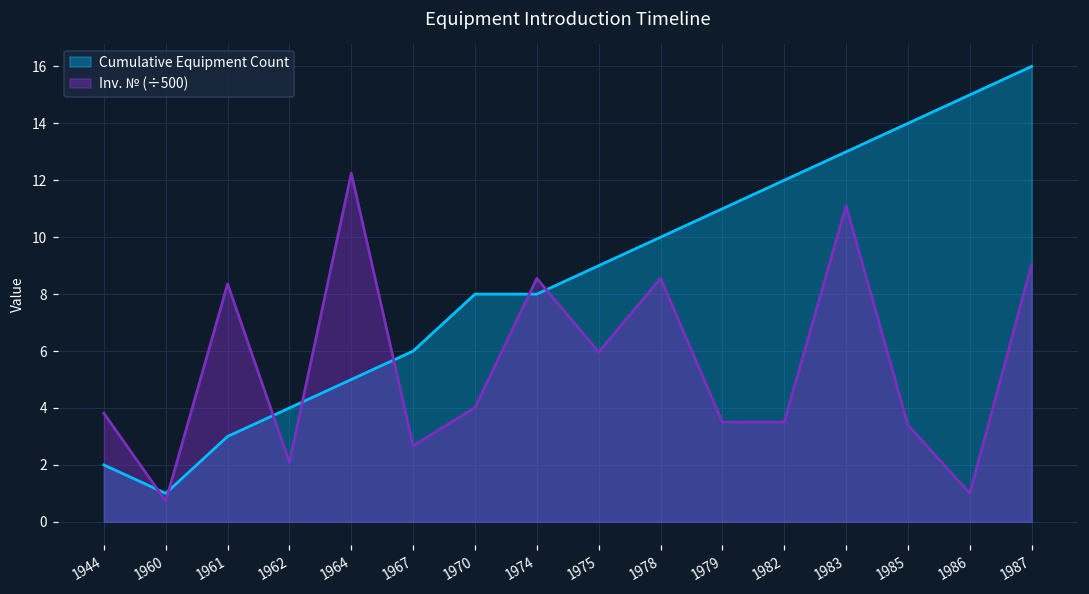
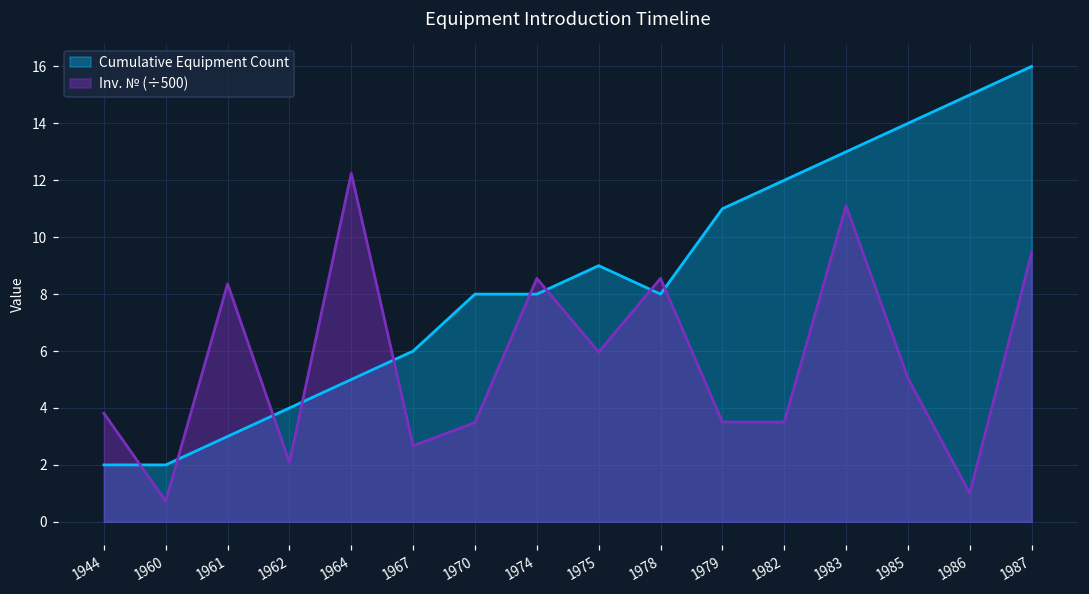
  {
    "Cumulative Equipment Count": {
      "1944": 2,
-     "1960": 1,
+     "1960": 2,
      "1961": 3,
      "1962": 4,
      "1964": 5,
      "1967": 6,
      "1970": 8,
      "1974": 8,
      "1975": 9,
-     "1978": 10,
+     "1978": 8,
      "1979": 11,
      "1982": 12,
      "1983": 13,
      "1985": 14,
      "1986": 15,
      "1987": 16
    },
    "Inv. № (÷500)": {
      "1944": 3.8,
      "1960": 0.7,
      "1961": 8.4,
      "1962": 2.1,
      "1964": 12.2,
      "1967": 2.7,
-     "1970": 4.0,
+     "1970": 3.5,
      "1974": 8.6,
      "1975": 6.0,
      "1978": 8.6,
      "1979": 3.5,
      "1982": 3.5,
      "1983": 11.1,
-     "1985": 3.4,
+     "1985": 5.0,
      "1986": 1.0,
-     "1987": 9.0
+     "1987": 9.4
    }
  }
